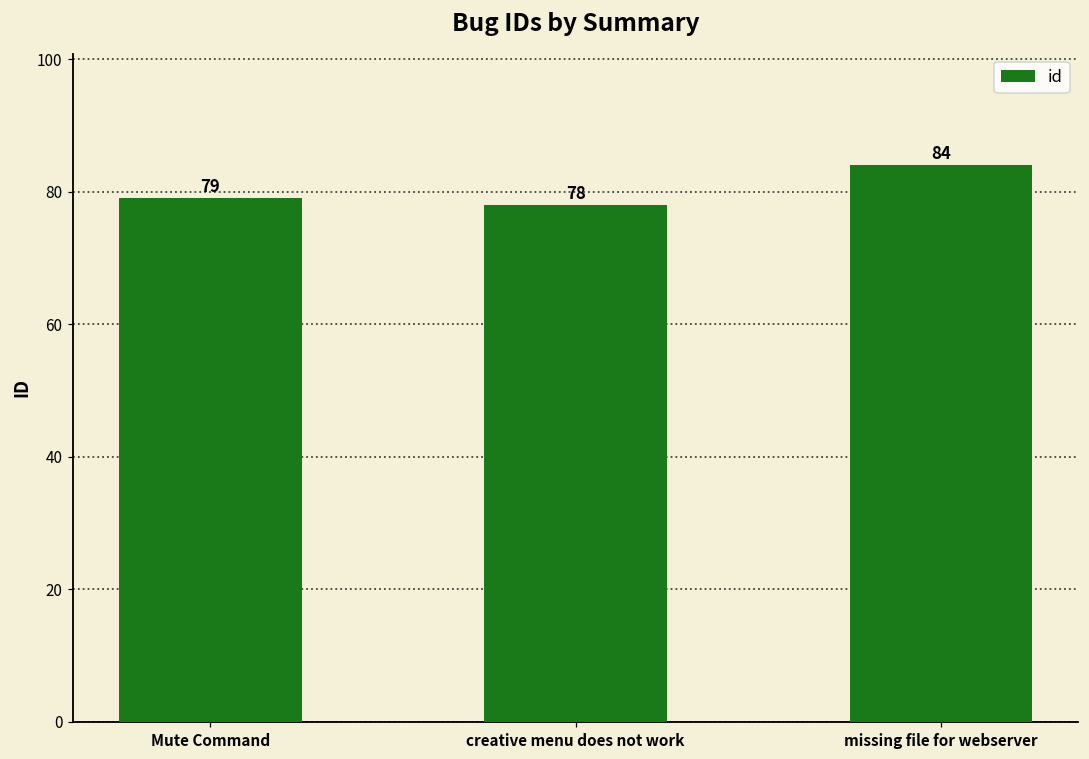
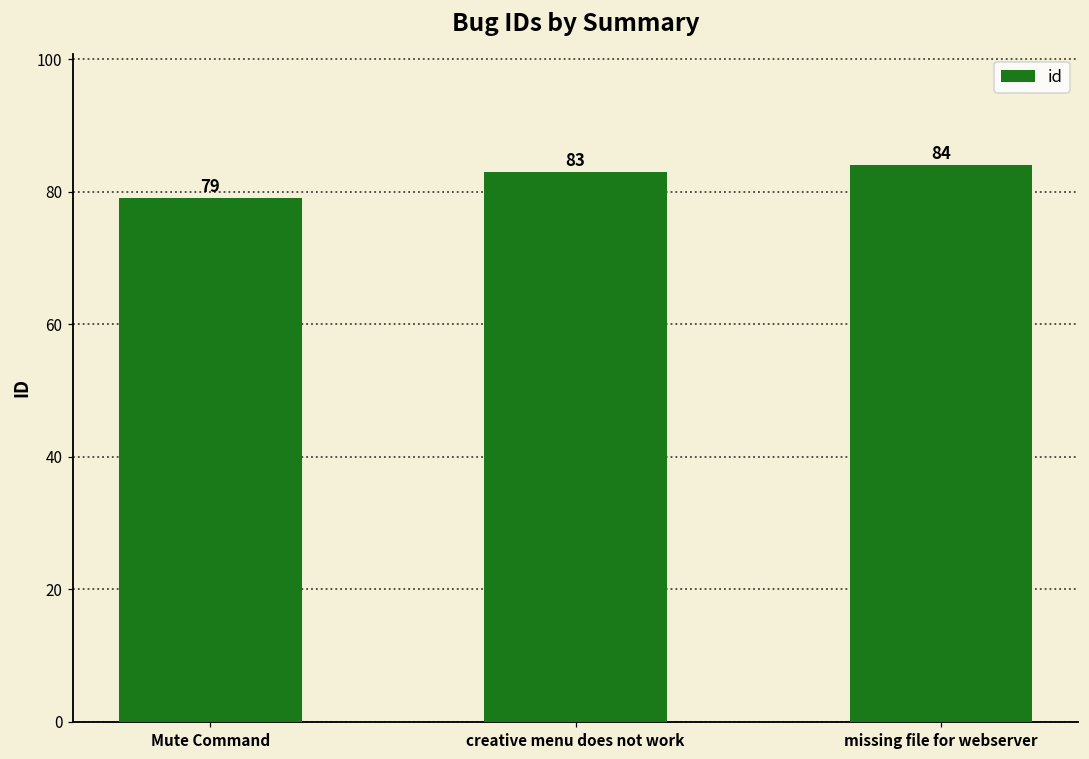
  {
    "Mute Command": 79,
-   "creative menu does not work": 78,
+   "creative menu does not work": 83,
    "missing file for webserver": 84
  }
